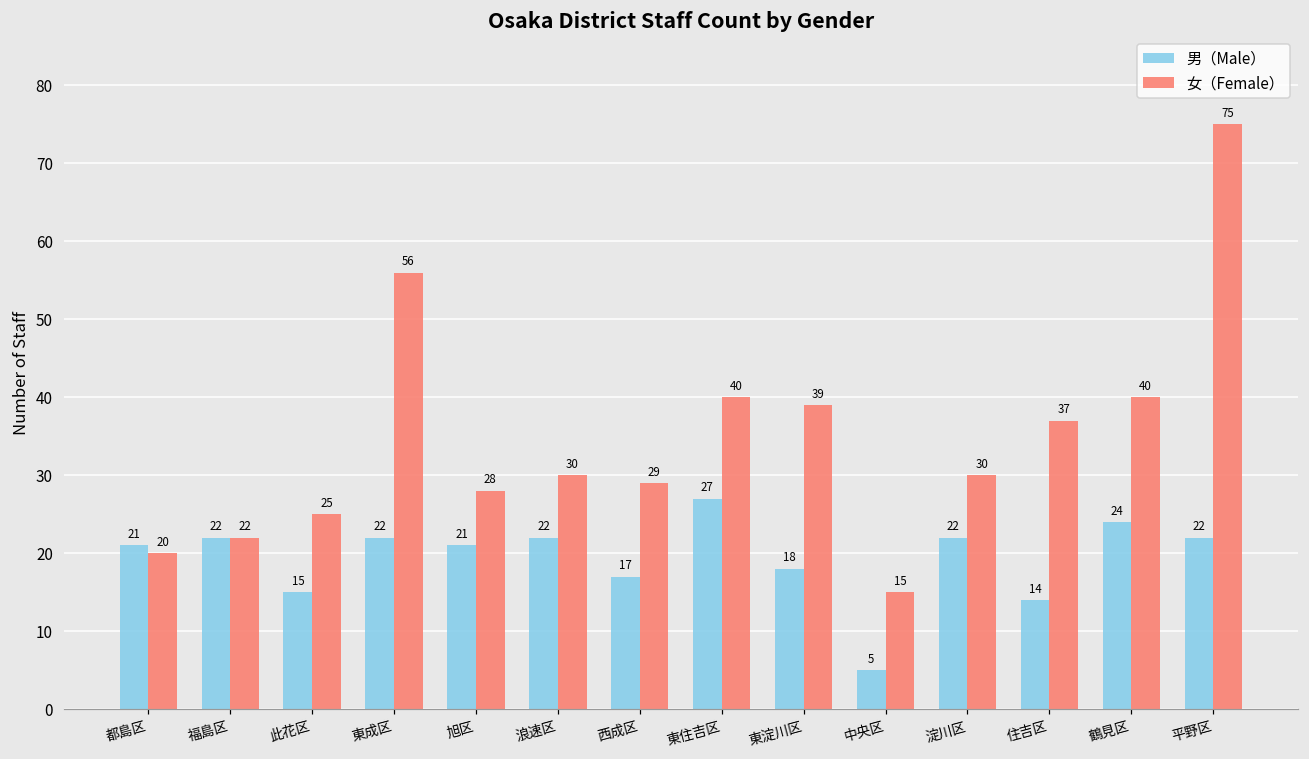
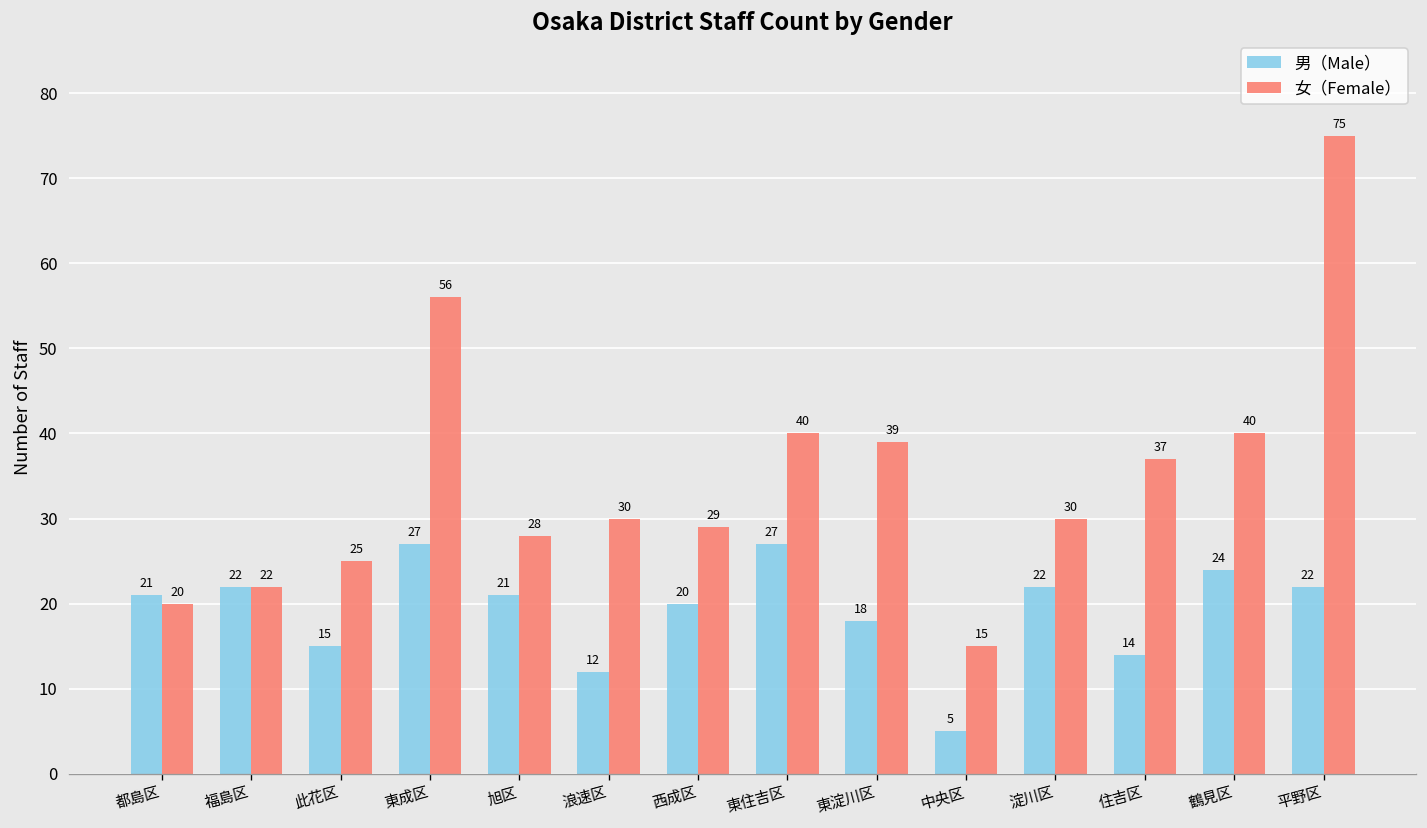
  {
    "男（Male）": {
      "都島区": 21,
      "福島区": 22,
      "此花区": 15,
-     "東成区": 22,
+     "東成区": 27,
      "旭区": 21,
-     "浪速区": 22,
-     "西成区": 17,
+     "浪速区": 12,
+     "西成区": 20,
      "東住吉区": 27,
      "東淀川区": 18,
      "中央区": 5,
      "淀川区": 22,
      "住吉区": 14,
      "鶴見区": 24,
      "平野区": 22
    },
    "女（Female）": {
      "都島区": 20,
      "福島区": 22,
      "此花区": 25,
      "東成区": 56,
      "旭区": 28,
      "浪速区": 30,
      "西成区": 29,
      "東住吉区": 40,
      "東淀川区": 39,
      "中央区": 15,
      "淀川区": 30,
      "住吉区": 37,
      "鶴見区": 40,
      "平野区": 75
    }
  }
